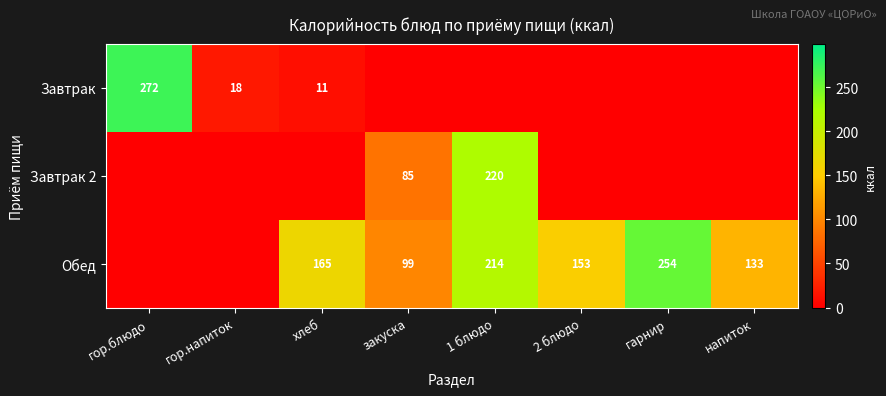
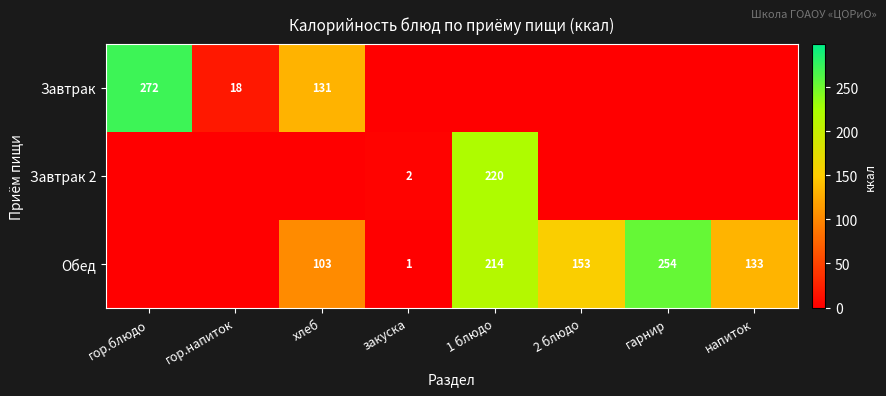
  {
    "Завтрак": {
      "гор.блюдо": 272,
      "гор.напиток": 18,
-     "хлеб": 11
+     "хлеб": 131
    },
    "Завтрак 2": {
-     "закуска": 85,
+     "закуска": 2,
      "1 блюдо": 220
    },
    "Обед": {
-     "хлеб": 165,
-     "закуска": 99,
+     "хлеб": 103,
+     "закуска": 1,
      "1 блюдо": 214,
      "2 блюдо": 153,
      "гарнир": 254,
      "напиток": 133
    }
  }
